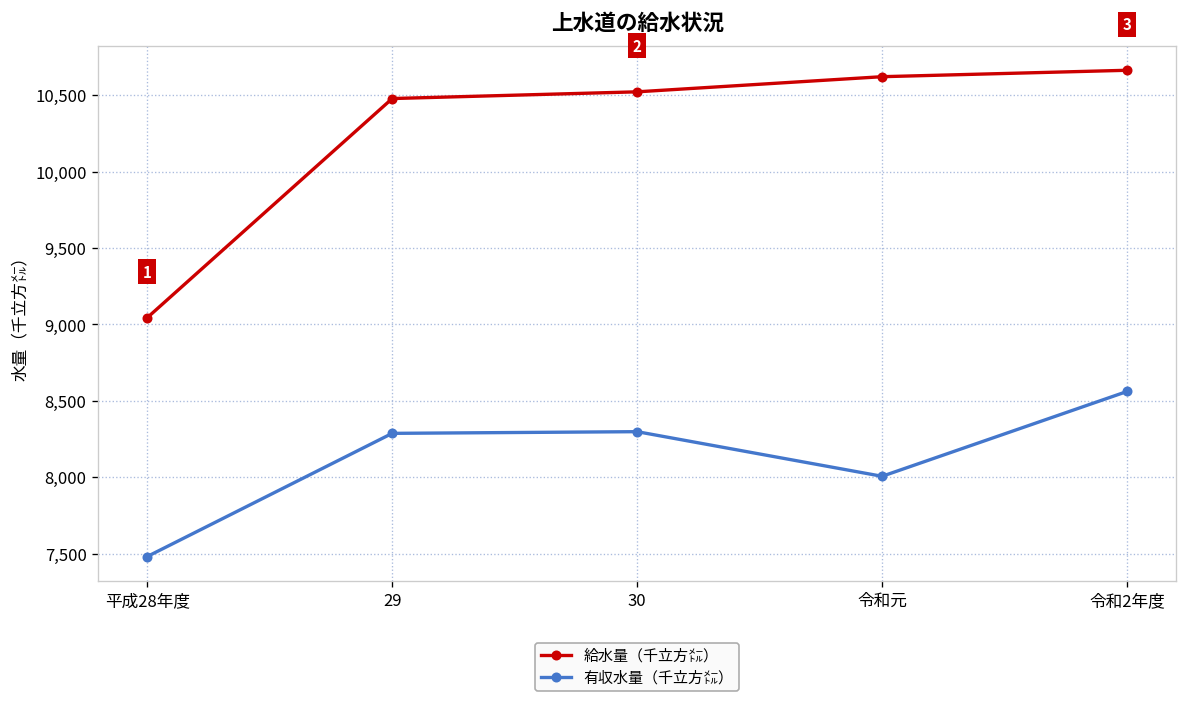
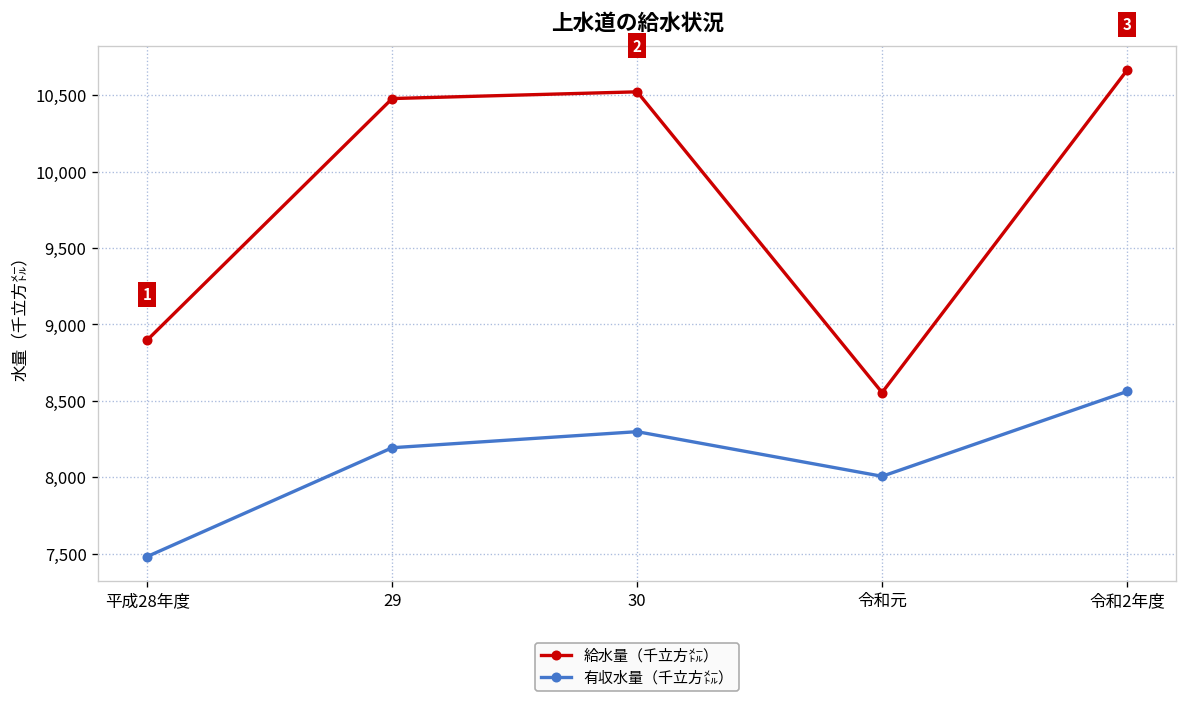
  {
    "給水量（千立方㍍）": {
-     "平成28年度": "9,040",
+     "平成28年度": "8,900",
      "29": "10,480",
      "30": "10,520",
-     "令和元": "10,620",
+     "令和元": "8,550",
      "令和2年度": "10,660"
    },
    "有収水量（千立方㍍）": {
      "平成28年度": "7,480",
-     "29": "8,290",
+     "29": "8,190",
      "30": "8,300",
      "令和元": "8,010",
      "令和2年度": "8,560"
    }
  }
